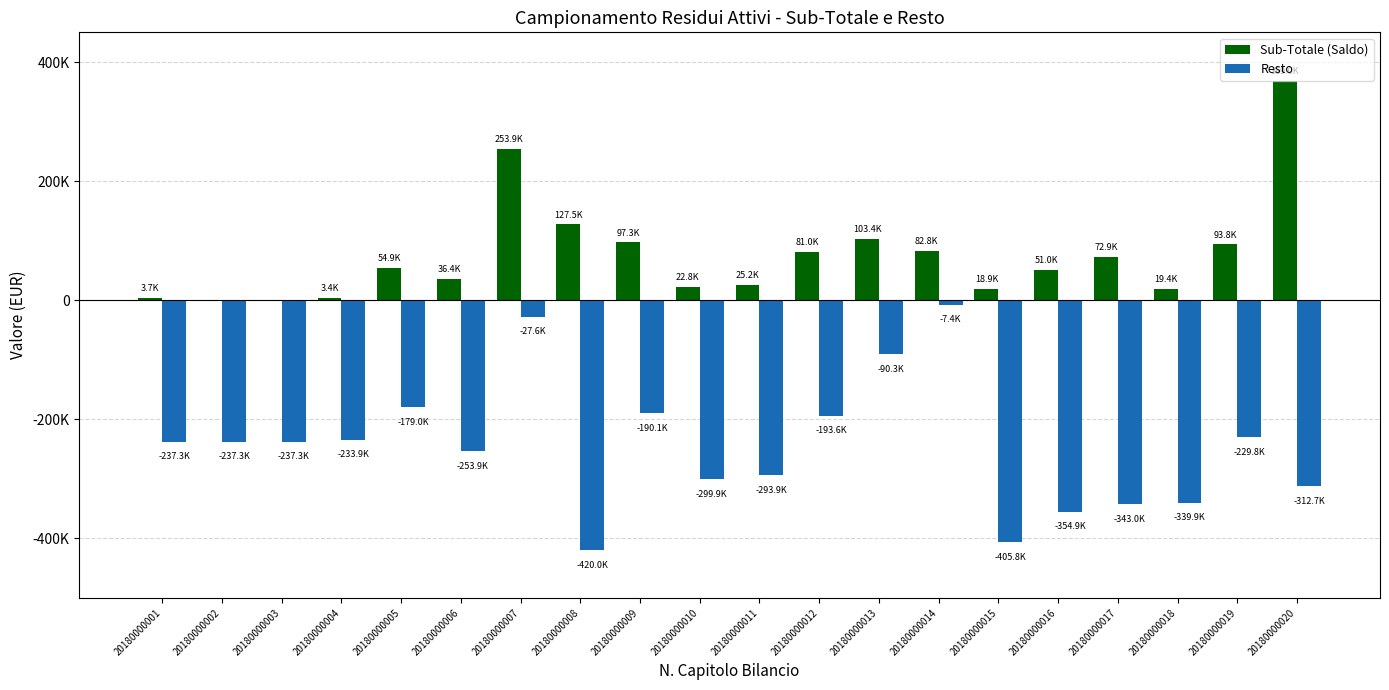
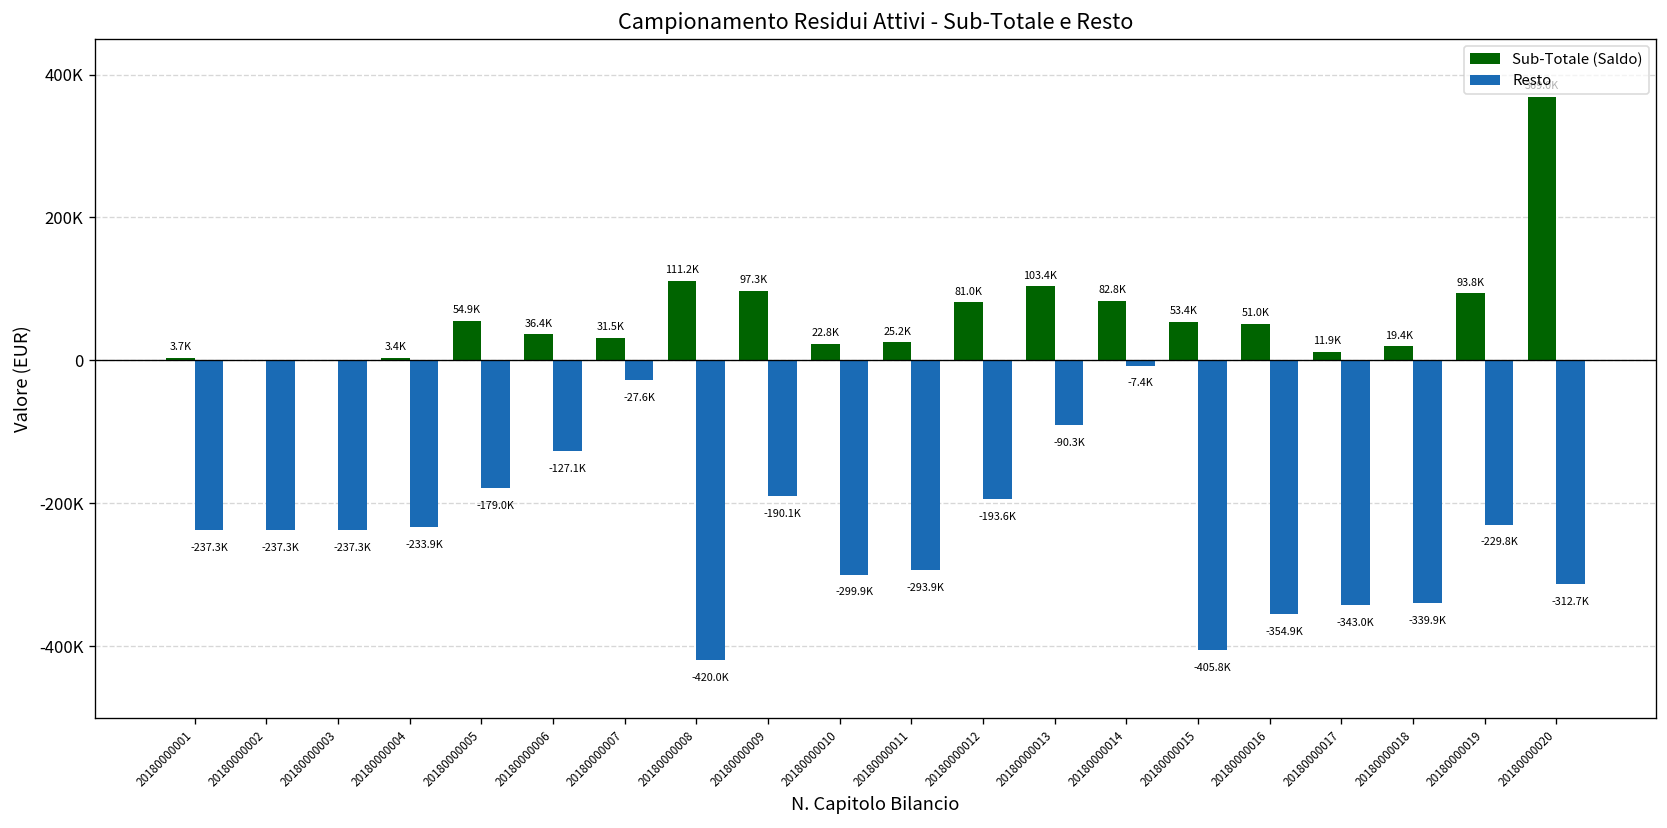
  {
    "Sub-Totale (Saldo)": {
      "20180000001": "3.7K",
      "20180000004": "3.4K",
      "20180000005": "54.9K",
      "20180000006": "36.4K",
-     "20180000007": "253.9K",
-     "20180000008": "127.5K",
+     "20180000007": "31.5K",
+     "20180000008": "111.2K",
      "20180000009": "97.3K",
      "20180000010": "22.8K",
      "20180000011": "25.2K",
      "20180000012": "81.0K",
      "20180000013": "103.4K",
      "20180000014": "82.8K",
-     "20180000015": "18.9K",
+     "20180000015": "53.4K",
      "20180000016": "51.0K",
-     "20180000017": "72.9K",
+     "20180000017": "11.9K",
      "20180000018": "19.4K",
      "20180000019": "93.8K"
    },
    "Resto": {
      "20180000001": "-237.3K",
      "20180000002": "-237.3K",
      "20180000003": "-237.3K",
      "20180000004": "-233.9K",
      "20180000005": "-179.0K",
-     "20180000006": "-253.9K",
+     "20180000006": "-127.1K",
      "20180000007": "-27.6K",
      "20180000008": "-420.0K",
      "20180000009": "-190.1K",
      "20180000010": "-299.9K",
      "20180000011": "-293.9K",
      "20180000012": "-193.6K",
      "20180000013": "-90.3K",
      "20180000014": "-7.4K",
      "20180000015": "-405.8K",
      "20180000016": "-354.9K",
      "20180000017": "-343.0K",
      "20180000018": "-339.9K",
      "20180000019": "-229.8K",
      "20180000020": "-312.7K"
    }
  }
